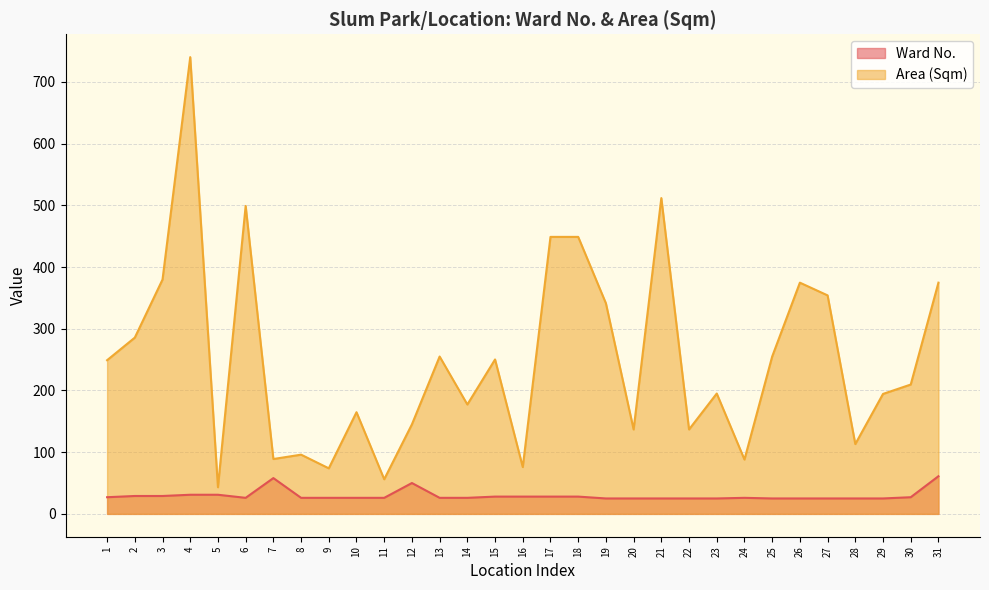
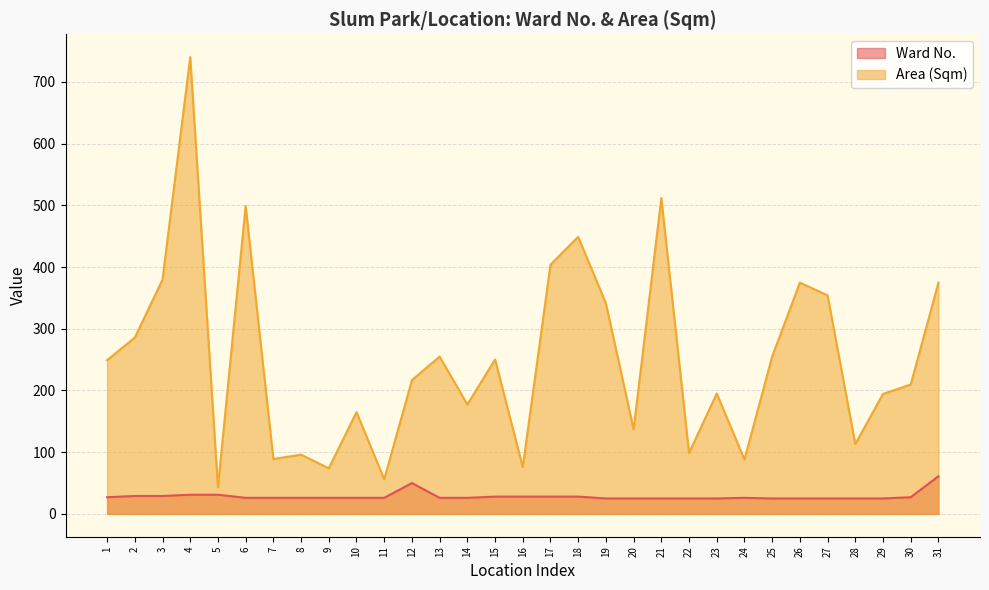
  {
    "Ward No.": {
      "1": 30,
      "2": 30,
      "3": 30,
      "4": 30,
      "5": 30,
      "6": 30,
-     "7": 60,
+     "7": 30,
      "8": 30,
      "9": 30,
      "10": 30,
      "11": 30,
      "12": 50,
      "13": 30,
      "14": 30,
      "15": 30,
      "16": 30,
      "17": 30,
      "18": 30,
      "19": 30,
      "20": 30,
      "21": 30,
      "22": 30,
      "23": 30,
      "24": 30,
      "25": 30,
      "26": 30,
      "27": 30,
      "28": 30,
      "29": 30,
      "30": 30,
      "31": 60
    },
    "Area (Sqm)": {
      "1": 250,
      "2": 290,
      "3": 380,
      "4": 740,
      "5": 40,
      "6": 500,
      "7": 90,
      "8": 100,
      "9": 70,
      "10": 160,
      "11": 60,
-     "12": 150,
+     "12": 220,
      "13": 250,
      "14": 180,
      "15": 250,
      "16": 80,
-     "17": 450,
+     "17": 400,
      "18": 450,
      "19": 340,
      "20": 140,
      "21": 510,
-     "22": 140,
+     "22": 100,
      "23": 200,
      "24": 90,
      "25": 250,
      "26": 370,
      "27": 350,
      "28": 110,
      "29": 190,
      "30": 210,
      "31": 370
    }
  }
